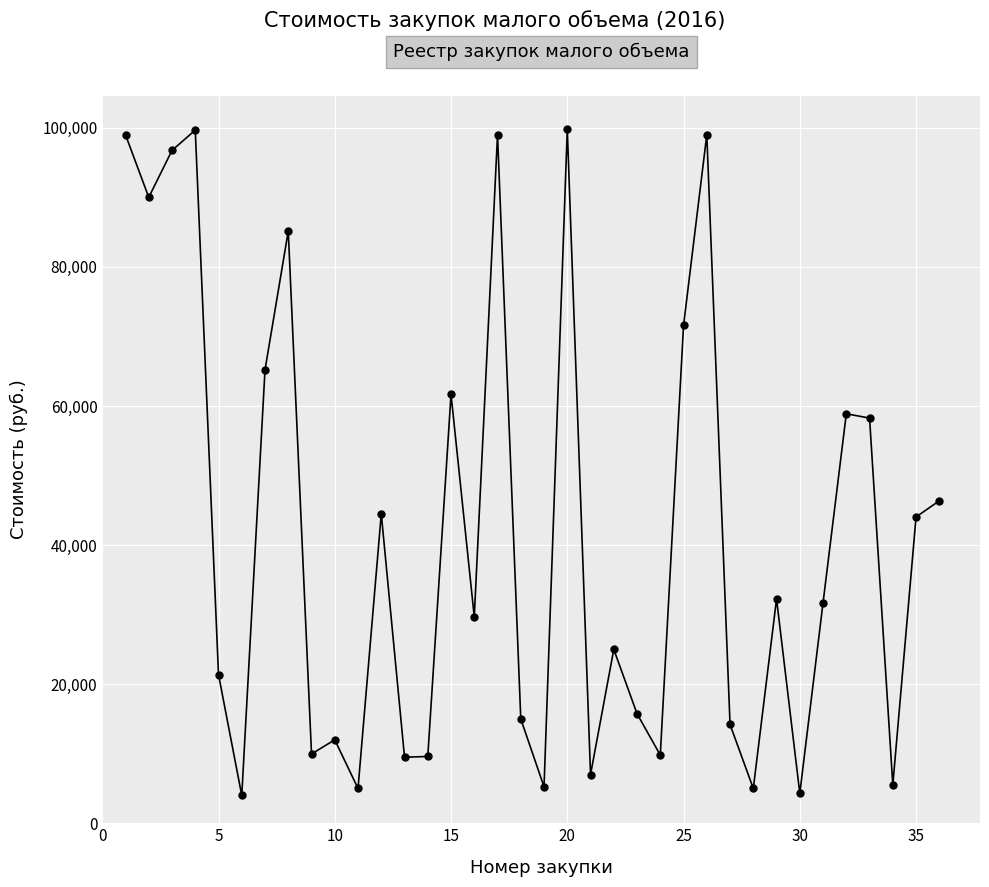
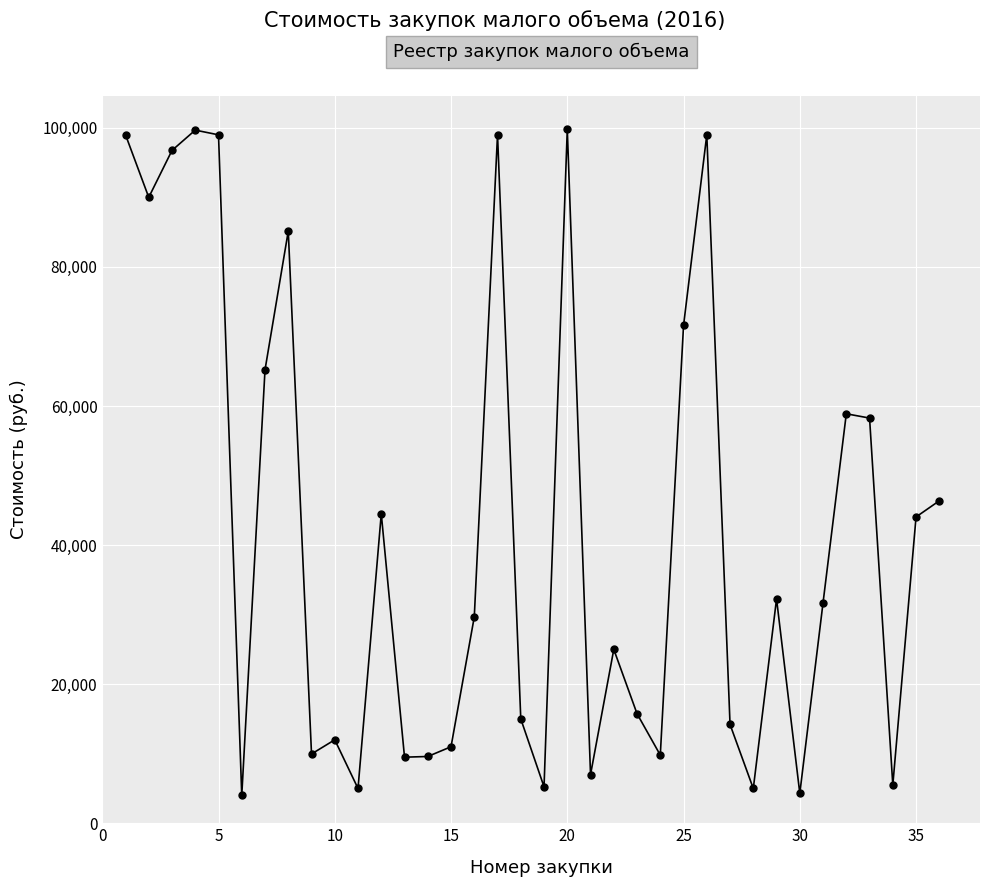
  {
-   "5": "21,000",
+   "5": "99,000",
    "10": "12,000",
-   "15": "62,000",
+   "15": "11,000",
    "20": "100,000",
    "25": "72,000",
    "30": "4,000",
    "35": "44,000"
  }
